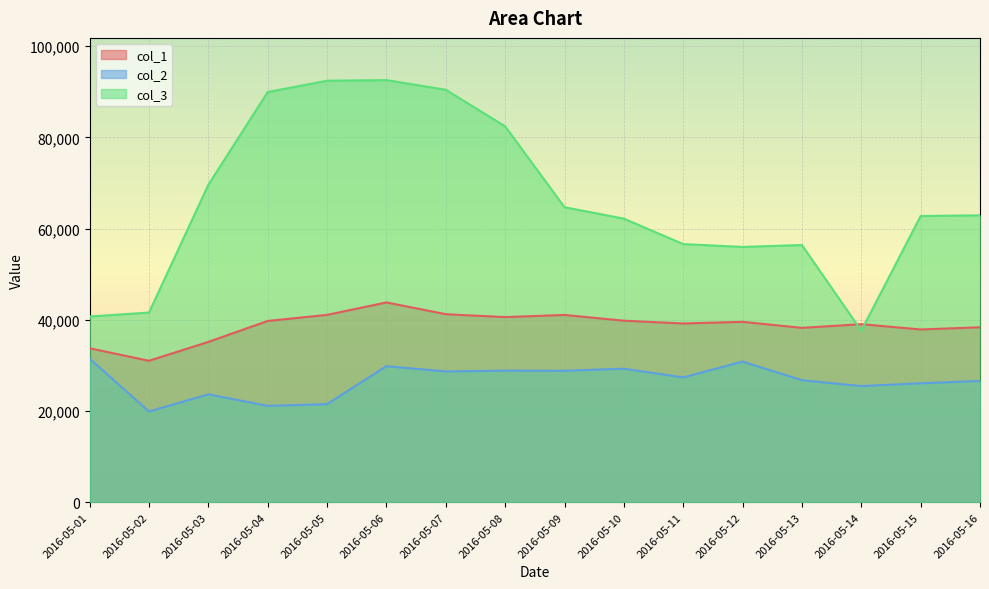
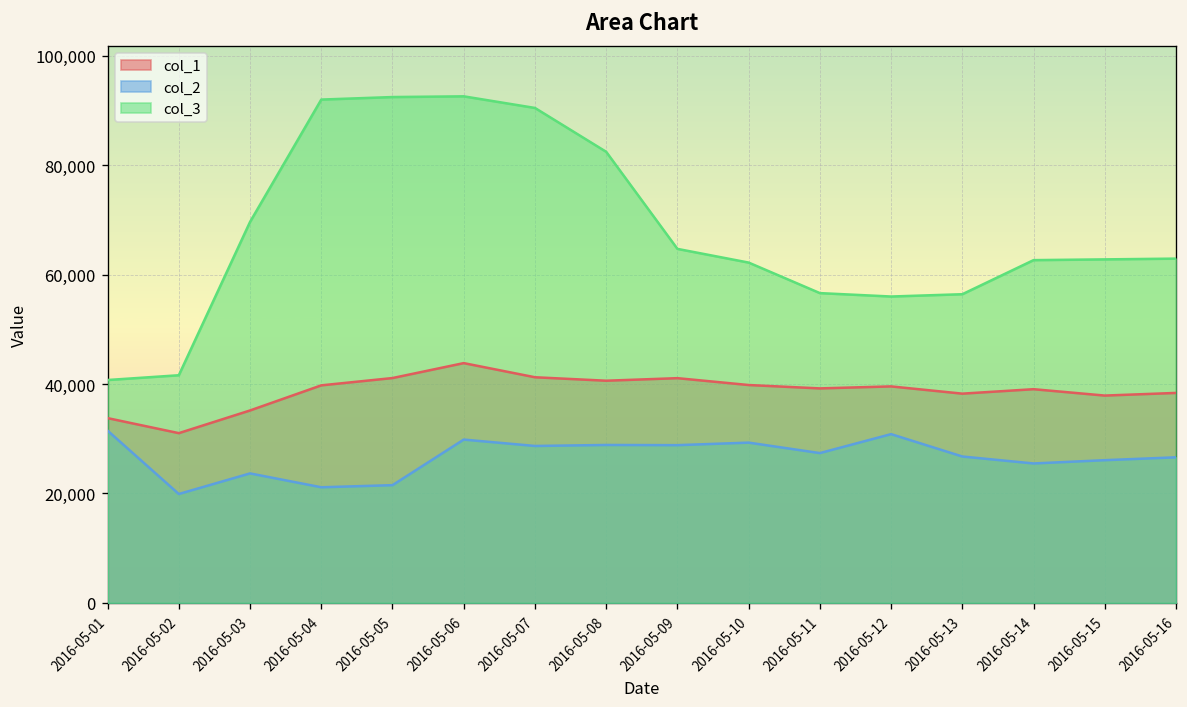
  {
    "col_1": {
      "2016-05-01": "34,000",
      "2016-05-02": "31,000",
      "2016-05-03": "35,000",
      "2016-05-04": "40,000",
      "2016-05-05": "41,000",
      "2016-05-06": "44,000",
      "2016-05-07": "41,000",
      "2016-05-08": "41,000",
      "2016-05-09": "41,000",
      "2016-05-10": "40,000",
      "2016-05-11": "39,000",
      "2016-05-12": "40,000",
      "2016-05-13": "38,000",
      "2016-05-14": "39,000",
      "2016-05-15": "38,000",
      "2016-05-16": "38,000"
    },
    "col_2": {
      "2016-05-01": "31,000",
      "2016-05-02": "20,000",
      "2016-05-03": "24,000",
      "2016-05-04": "21,000",
      "2016-05-05": "22,000",
      "2016-05-06": "30,000",
      "2016-05-07": "29,000",
      "2016-05-08": "29,000",
      "2016-05-09": "29,000",
      "2016-05-10": "29,000",
      "2016-05-11": "27,000",
      "2016-05-12": "31,000",
      "2016-05-13": "27,000",
      "2016-05-14": "25,000",
      "2016-05-15": "26,000",
      "2016-05-16": "27,000"
    },
    "col_3": {
      "2016-05-01": "41,000",
      "2016-05-02": "42,000",
      "2016-05-03": "70,000",
-     "2016-05-04": "90,000",
+     "2016-05-04": "92,000",
      "2016-05-05": "92,000",
      "2016-05-06": "93,000",
      "2016-05-07": "90,000",
      "2016-05-08": "82,000",
      "2016-05-09": "65,000",
      "2016-05-10": "62,000",
      "2016-05-11": "57,000",
      "2016-05-12": "56,000",
      "2016-05-13": "56,000",
-     "2016-05-14": "38,000",
+     "2016-05-14": "63,000",
      "2016-05-15": "63,000",
      "2016-05-16": "63,000"
    }
  }
